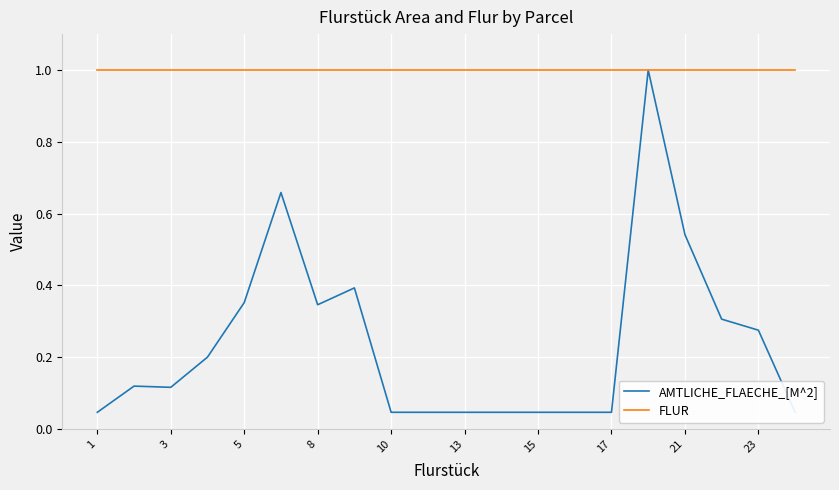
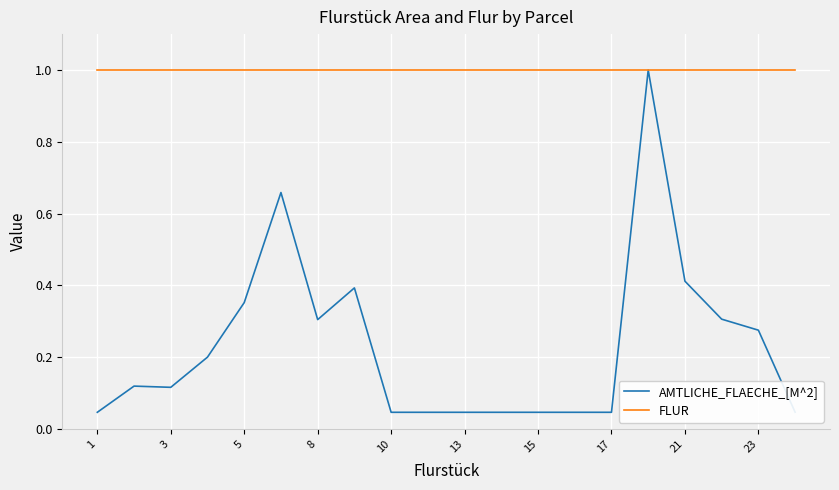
  {
    "AMTLICHE_FLAECHE_[M^2]": {
      "1": 0.05,
      "3": 0.12,
      "5": 0.35,
-     "8": 0.35,
+     "8": 0.30,
      "10": 0.05,
      "13": 0.05,
      "15": 0.05,
      "17": 0.05,
-     "21": 0.54,
+     "21": 0.41,
      "23": 0.28
    },
    "FLUR": {
      "1": 1.00,
      "3": 1.00,
      "5": 1.00,
      "8": 1.00,
      "10": 1.00,
      "13": 1.00,
      "15": 1.00,
      "17": 1.00,
      "21": 1.00,
      "23": 1.00
    }
  }
